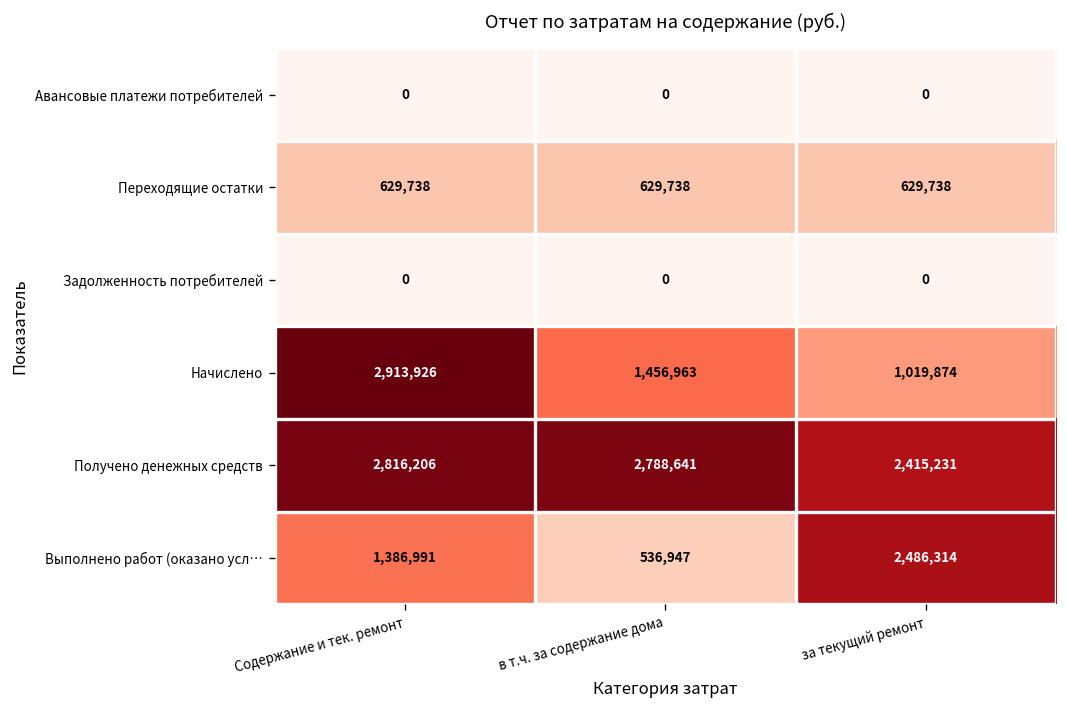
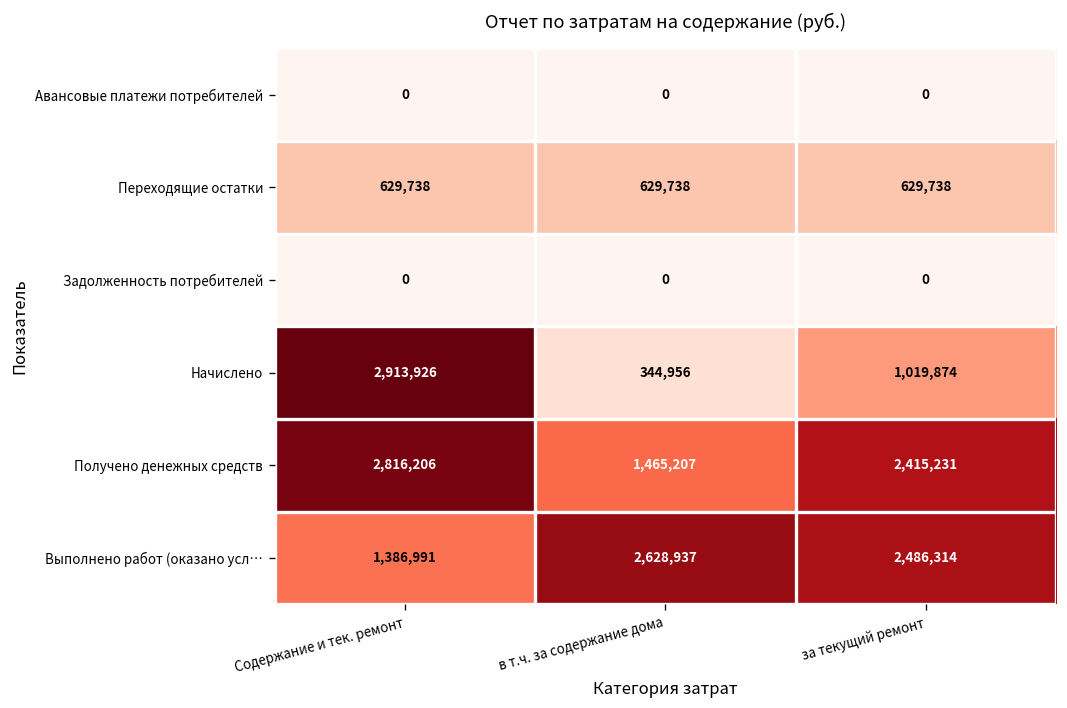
  {
    "Авансовые платежи потребителей": {
      "Содержание и тек. ремонт": "0",
      "в т.ч. за содержание дома": "0",
      "за текущий ремонт": "0"
    },
    "Переходящие остатки": {
      "Содержание и тек. ремонт": "629,738",
      "в т.ч. за содержание дома": "629,738",
      "за текущий ремонт": "629,738"
    },
    "Задолженность потребителей": {
      "Содержание и тек. ремонт": "0",
      "в т.ч. за содержание дома": "0",
      "за текущий ремонт": "0"
    },
    "Начислено": {
      "Содержание и тек. ремонт": "2,913,926",
-     "в т.ч. за содержание дома": "1,456,963",
+     "в т.ч. за содержание дома": "344,956",
      "за текущий ремонт": "1,019,874"
    },
    "Получено денежных средств": {
      "Содержание и тек. ремонт": "2,816,206",
-     "в т.ч. за содержание дома": "2,788,641",
+     "в т.ч. за содержание дома": "1,465,207",
      "за текущий ремонт": "2,415,231"
    },
    "Выполнено работ (оказано усл…": {
      "Содержание и тек. ремонт": "1,386,991",
-     "в т.ч. за содержание дома": "536,947",
+     "в т.ч. за содержание дома": "2,628,937",
      "за текущий ремонт": "2,486,314"
    }
  }
